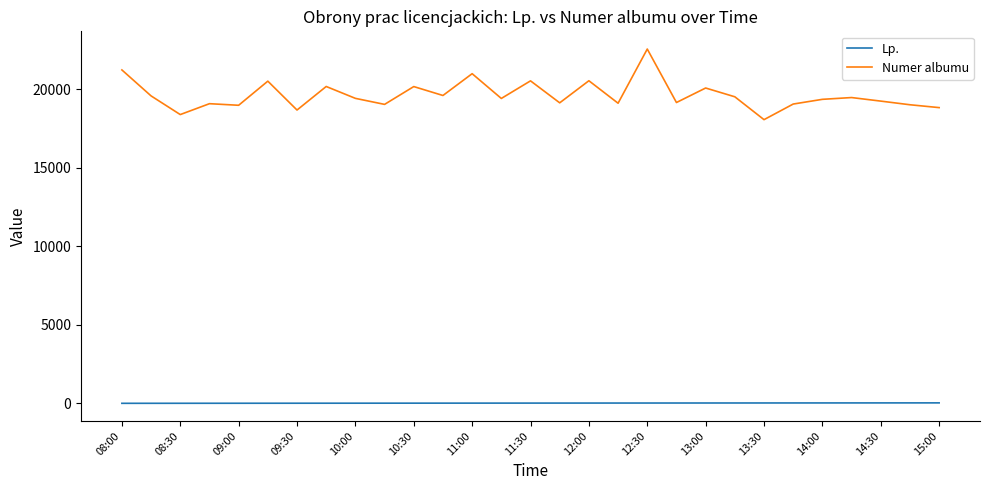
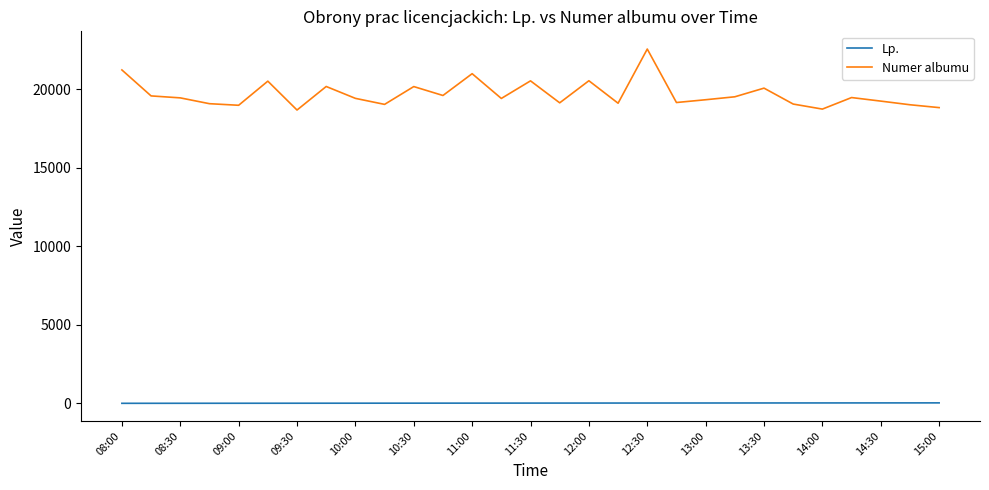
  {
    "Lp.": {
      "08:00": 0,
      "08:30": 0,
      "09:00": 0,
      "09:30": 0,
      "10:00": 0,
      "10:30": 0,
      "11:00": 0,
      "11:30": 0,
      "12:00": 0,
      "12:30": 0,
      "13:00": 0,
      "13:30": 0,
      "14:00": 0,
      "14:30": 0,
      "15:00": 0
    },
    "Numer albumu": {
      "08:00": 21200,
-     "08:30": 18400,
+     "08:30": 19500,
      "09:00": 19000,
      "09:30": 18700,
      "10:00": 19400,
      "10:30": 20200,
      "11:00": 21000,
      "11:30": 20500,
      "12:00": 20600,
      "12:30": 22600,
-     "13:00": 20100,
-     "13:30": 18100,
-     "14:00": 19400,
+     "13:00": 19300,
+     "13:30": 20100,
+     "14:00": 18700,
      "14:30": 19300,
      "15:00": 18800
    }
  }
